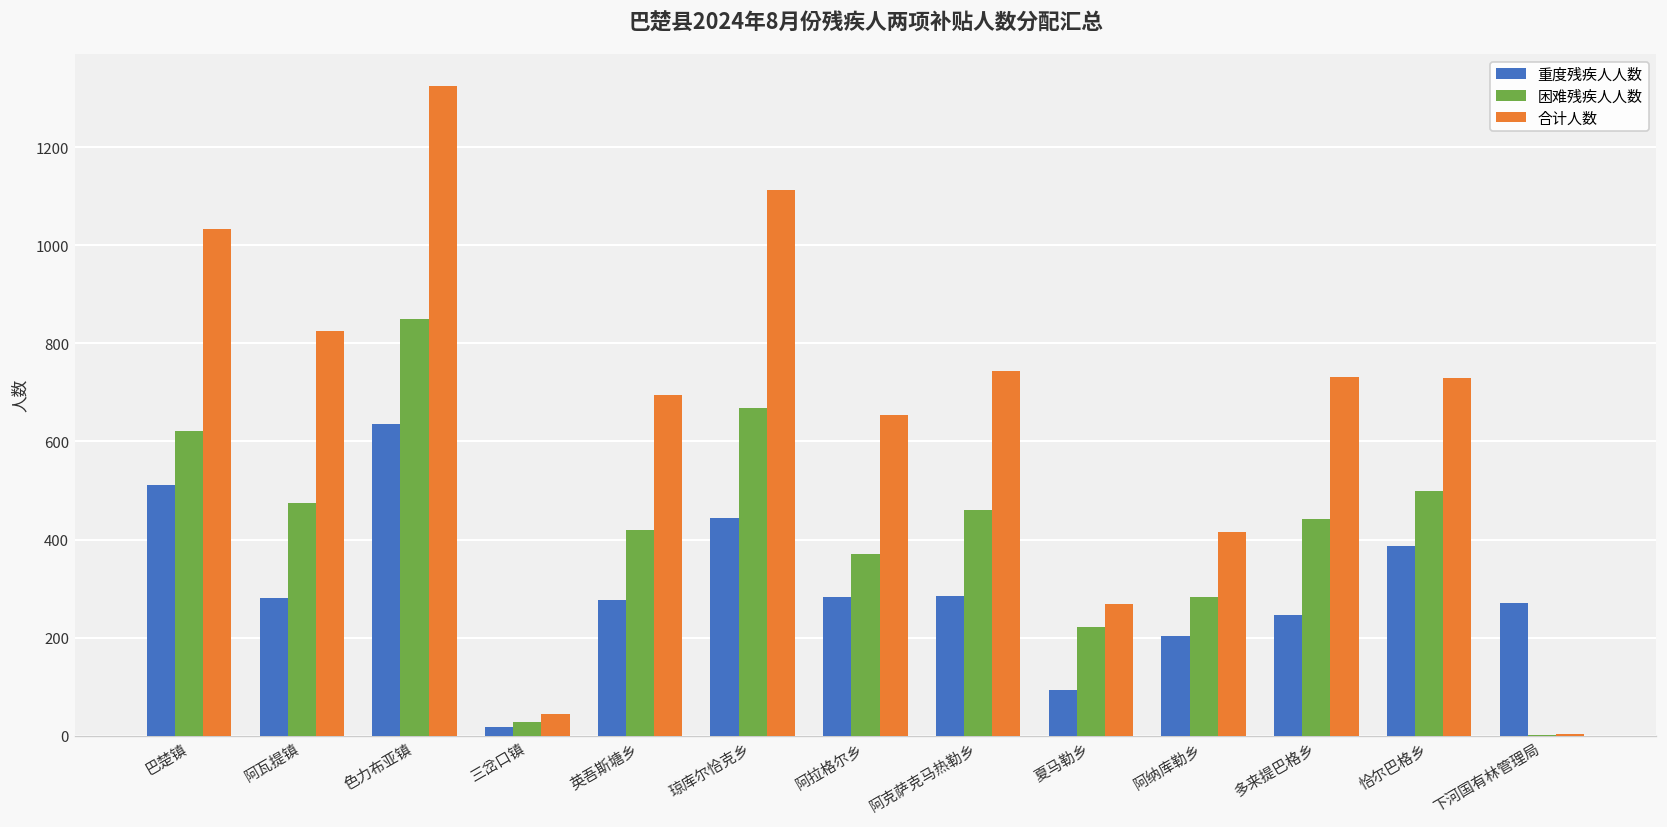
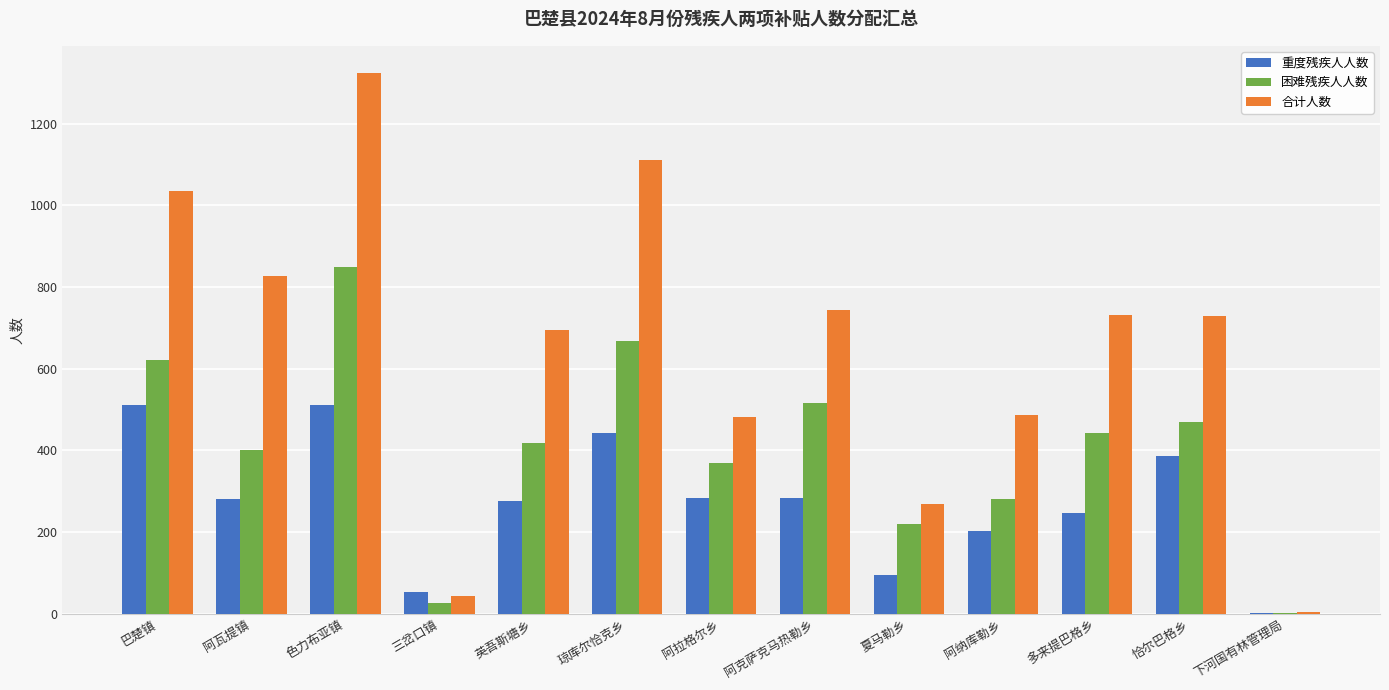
  {
    "重度残疾人人数": {
      "巴楚镇": 510,
      "阿瓦提镇": 280,
-     "色力布亚镇": 640,
-     "三岔口镇": 20,
+     "色力布亚镇": 510,
+     "三岔口镇": 50,
      "英吾斯塘乡": 280,
      "琼库尔恰克乡": 440,
      "阿拉格尔乡": 280,
      "阿克萨克马热勒乡": 280,
      "夏马勒乡": 90,
      "阿纳库勒乡": 200,
      "多来提巴格乡": 250,
      "恰尔巴格乡": 390,
-     "下河国有林管理局": 270
+     "下河国有林管理局": 0
    },
    "困难残疾人人数": {
      "巴楚镇": 620,
-     "阿瓦提镇": 480,
+     "阿瓦提镇": 400,
      "色力布亚镇": 850,
      "三岔口镇": 30,
      "英吾斯塘乡": 420,
      "琼库尔恰克乡": 670,
      "阿拉格尔乡": 370,
-     "阿克萨克马热勒乡": 460,
+     "阿克萨克马热勒乡": 520,
      "夏马勒乡": 220,
      "阿纳库勒乡": 280,
      "多来提巴格乡": 440,
-     "恰尔巴格乡": 500
+     "恰尔巴格乡": 470
    },
    "合计人数": {
      "巴楚镇": 1030,
      "阿瓦提镇": 830,
      "色力布亚镇": 1320,
      "三岔口镇": 40,
      "英吾斯塘乡": 700,
      "琼库尔恰克乡": 1110,
-     "阿拉格尔乡": 650,
+     "阿拉格尔乡": 480,
      "阿克萨克马热勒乡": 740,
      "夏马勒乡": 270,
-     "阿纳库勒乡": 420,
+     "阿纳库勒乡": 490,
      "多来提巴格乡": 730,
      "恰尔巴格乡": 730
    }
  }
